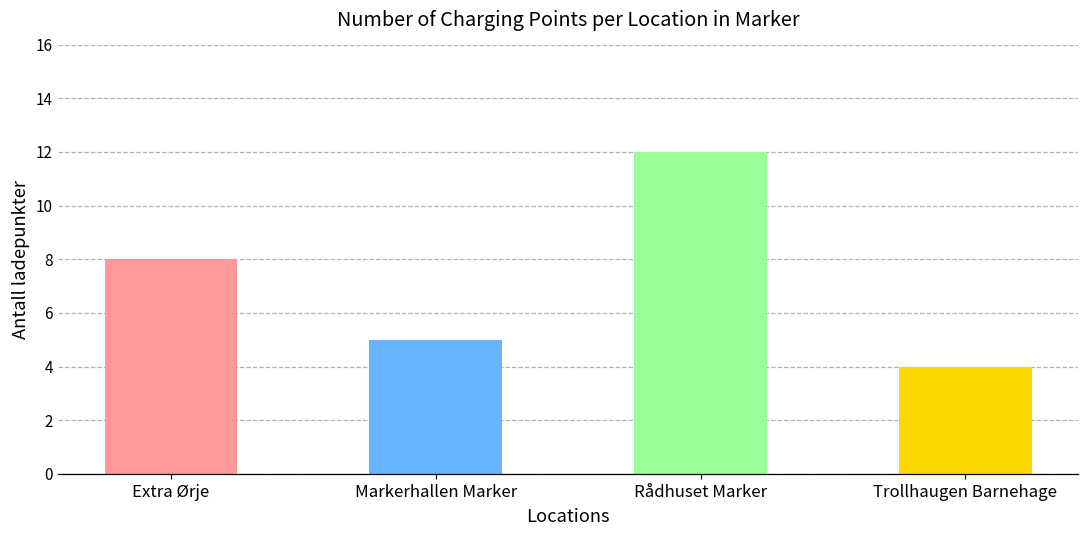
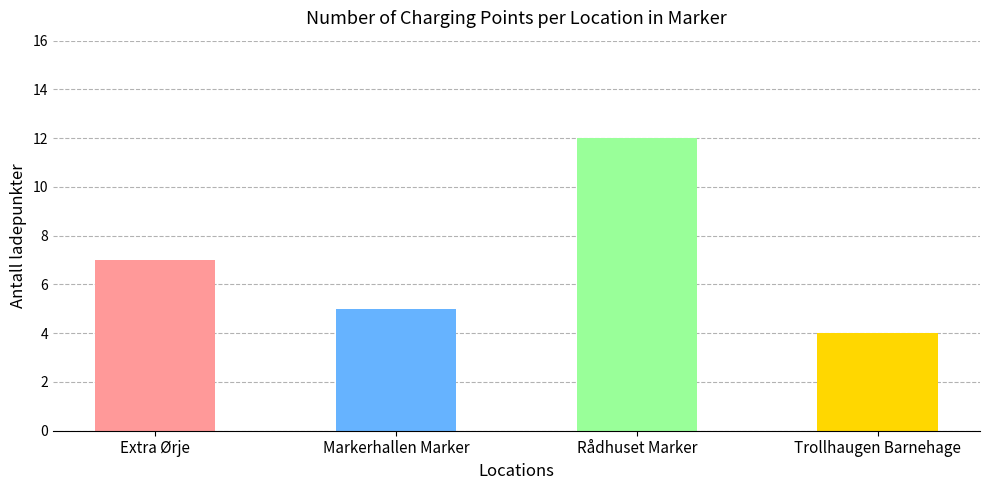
  {
-   "Extra Ørje": 8,
+   "Extra Ørje": 7,
    "Markerhallen Marker": 5,
    "Rådhuset Marker": 12,
    "Trollhaugen Barnehage": 4
  }
